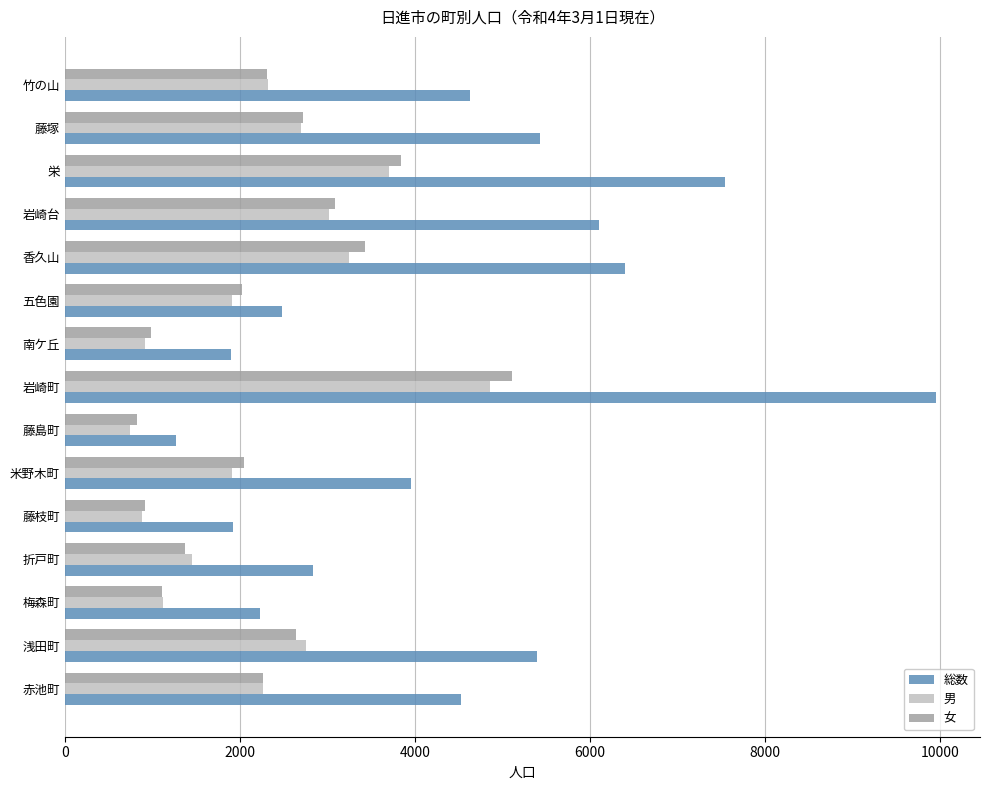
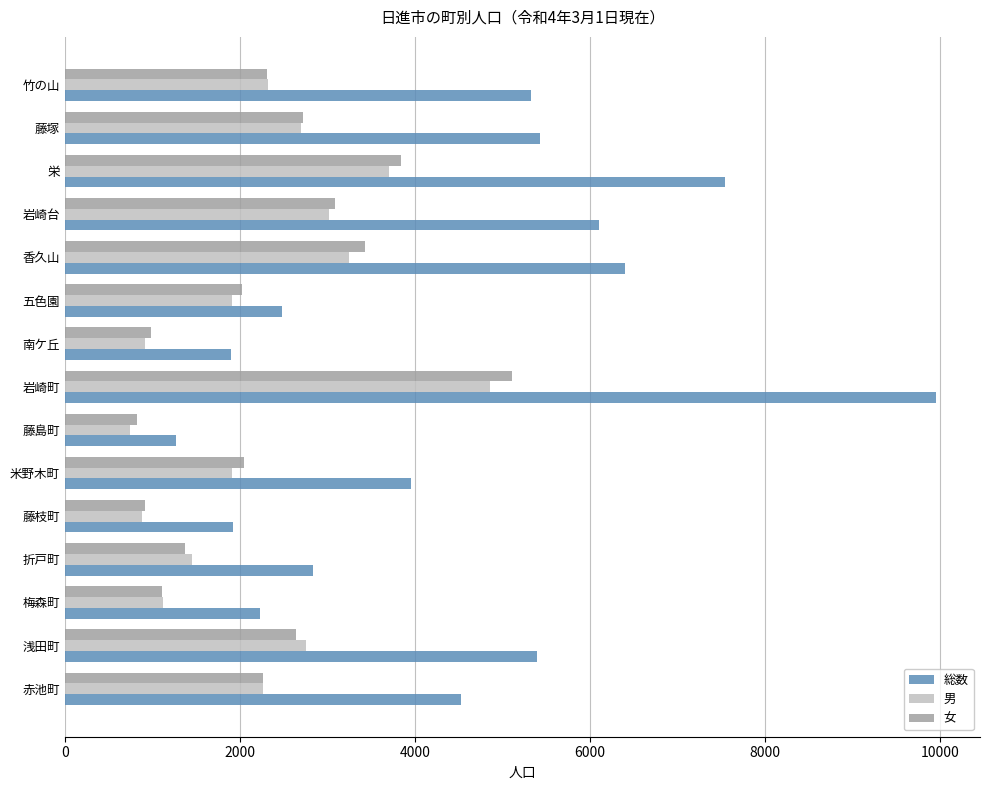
  {
    "総数": {
-     "竹の山": 4600,
+     "竹の山": 5300,
      "藤塚": 5400,
      "栄": 7500,
      "岩崎台": 6100,
      "香久山": 6400,
      "五色園": 2500,
      "南ケ丘": 1900,
      "岩崎町": 10000,
      "藤島町": 1300,
      "米野木町": 4000,
      "藤枝町": 1900,
      "折戸町": 2800,
      "梅森町": 2200,
      "浅田町": 5400,
      "赤池町": 4500
    }
  }
